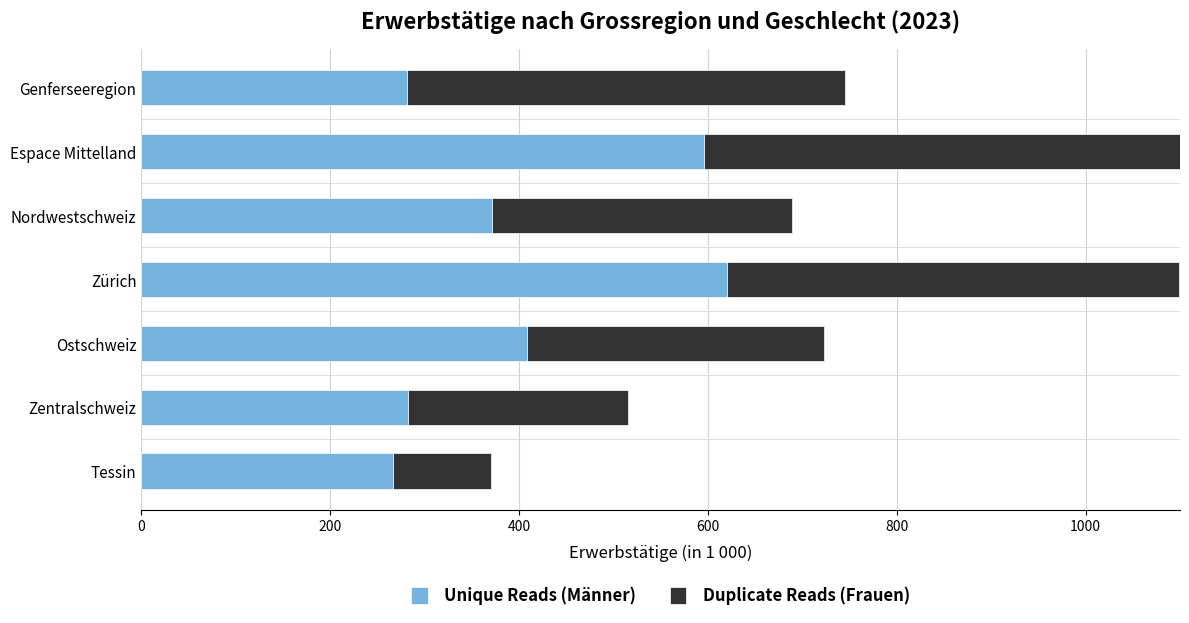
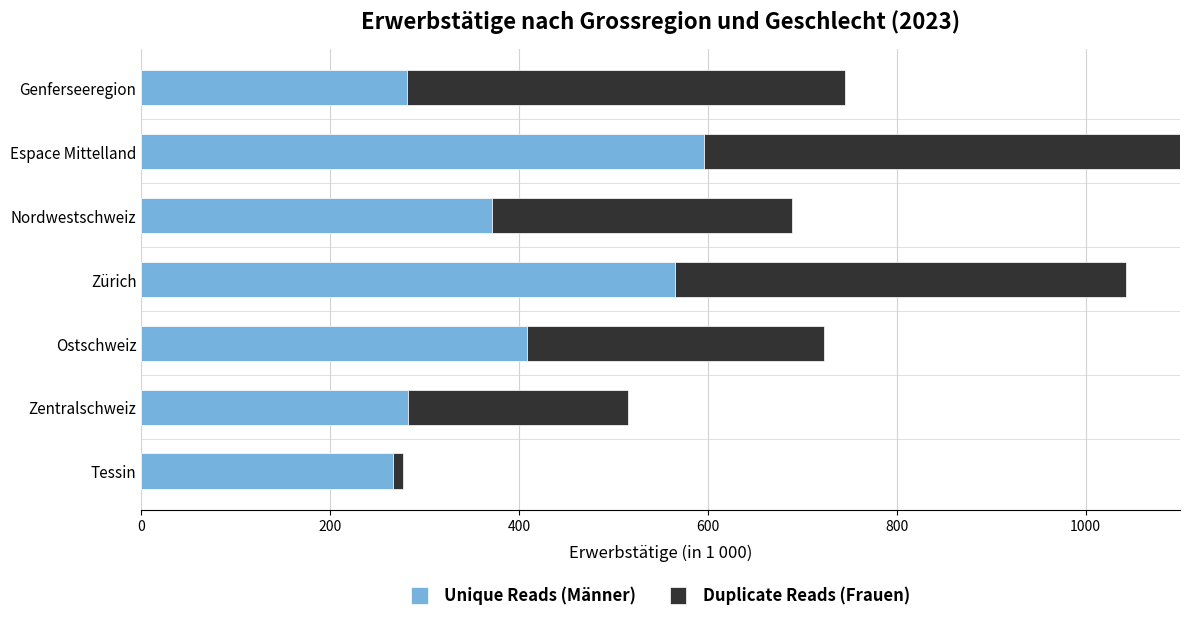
  {
    "Unique Reads (Männer)": {
      "Genferseeregion": 280,
      "Espace Mittelland": 600,
      "Nordwestschweiz": 370,
-     "Zürich": 620,
+     "Zürich": 570,
      "Ostschweiz": 410,
      "Zentralschweiz": 280,
      "Tessin": 270
    },
    "Duplicate Reads (Frauen)": {
      "Genferseeregion": 460,
      "Nordwestschweiz": 320,
      "Zürich": 480,
      "Ostschweiz": 310,
      "Zentralschweiz": 230,
-     "Tessin": 100
+     "Tessin": 10
    }
  }
